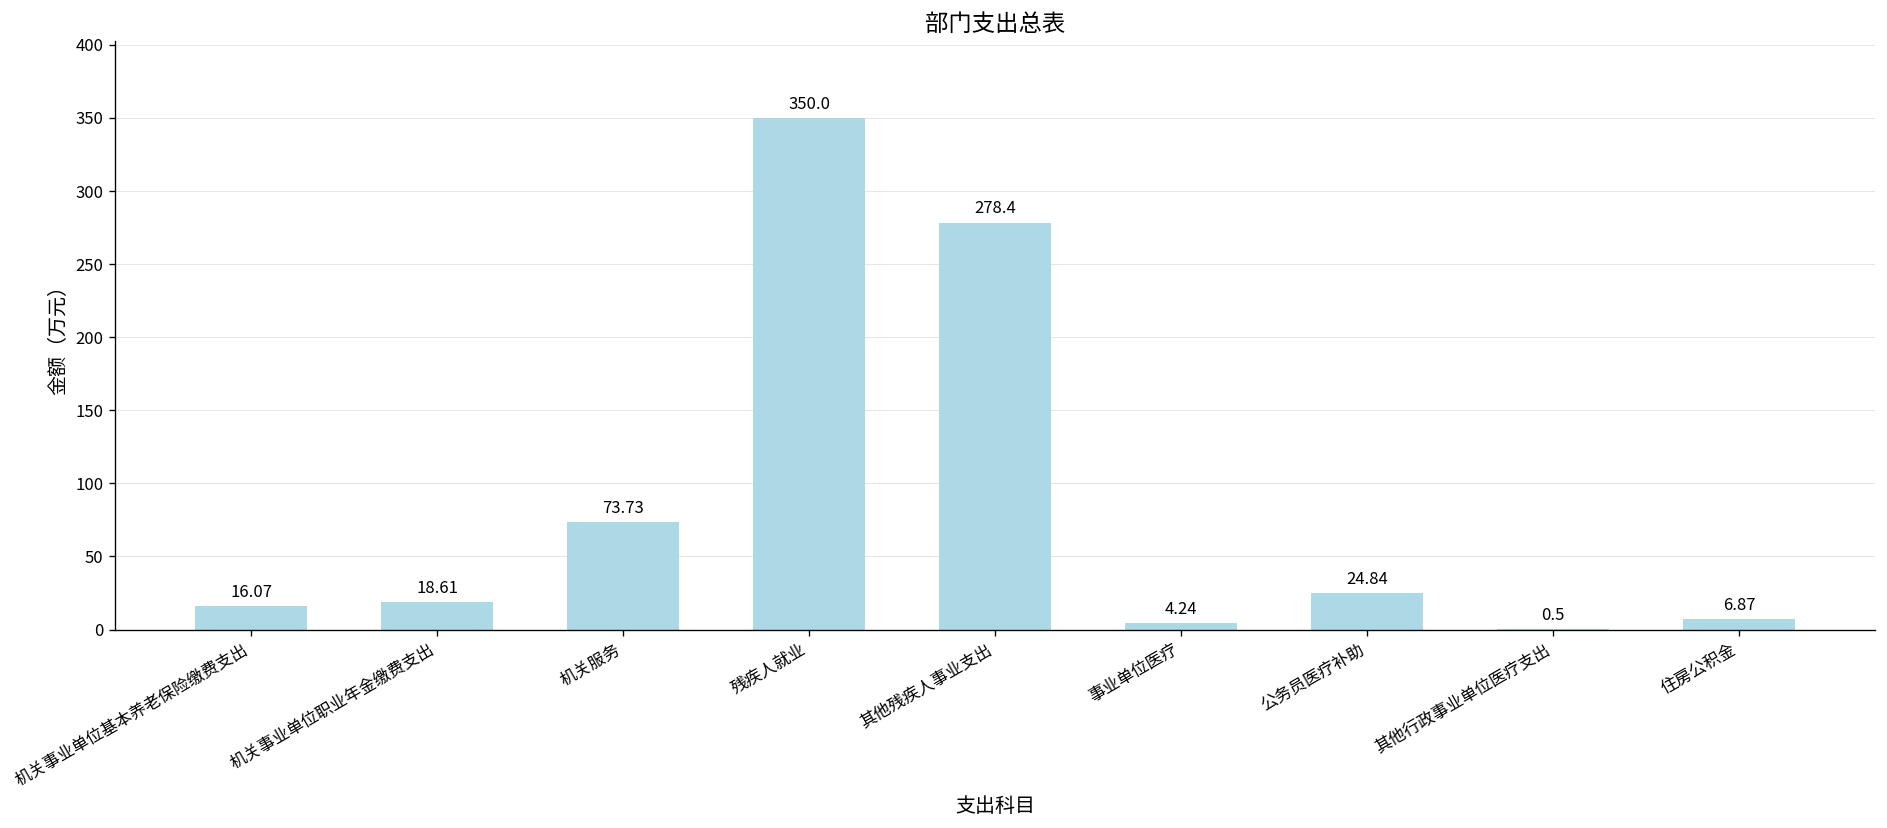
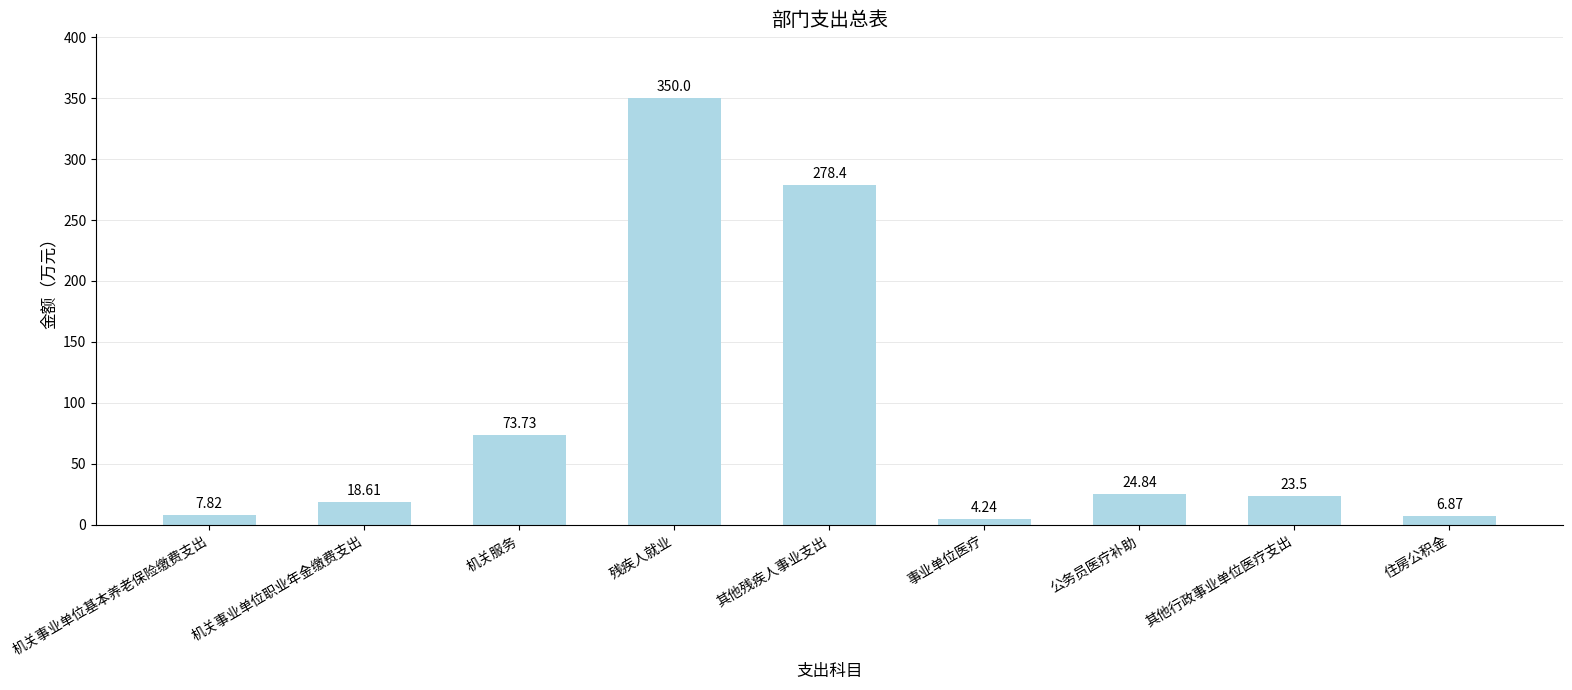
  {
-   "机关事业单位基本养老保险缴费支出": 16.07,
+   "机关事业单位基本养老保险缴费支出": 7.82,
    "机关事业单位职业年金缴费支出": 18.61,
    "机关服务": 73.73,
    "残疾人就业": 350.0,
    "其他残疾人事业支出": 278.4,
    "事业单位医疗": 4.24,
    "公务员医疗补助": 24.84,
-   "其他行政事业单位医疗支出": 0.5,
+   "其他行政事业单位医疗支出": 23.5,
    "住房公积金": 6.87
  }
